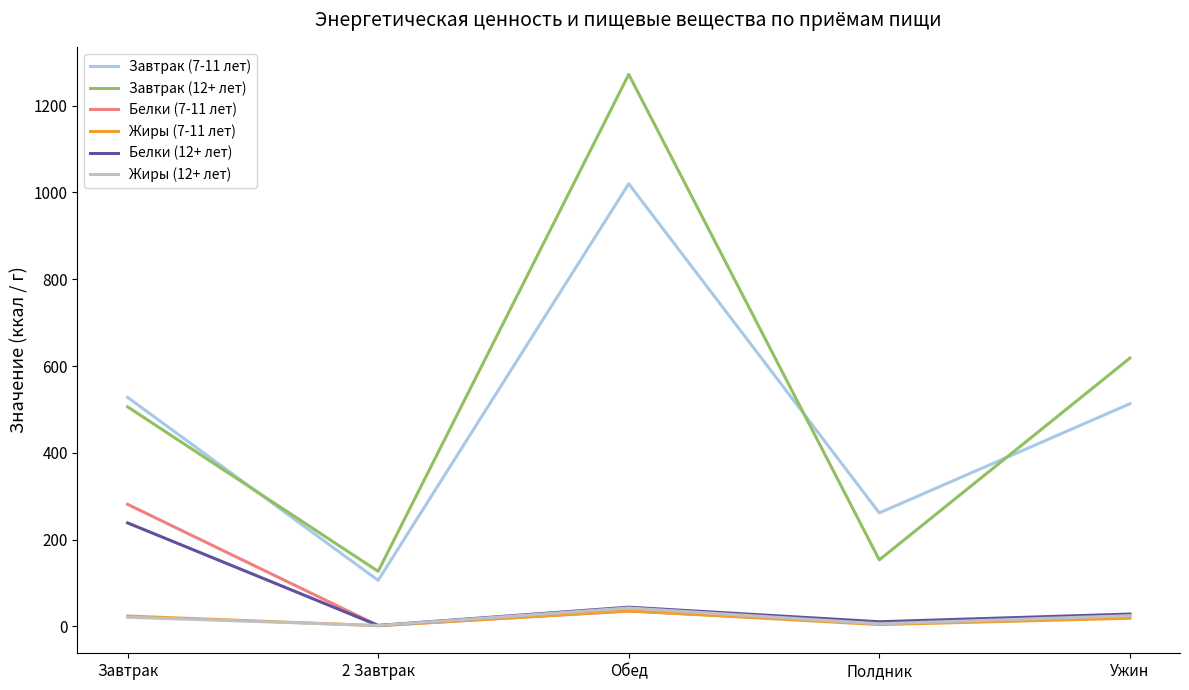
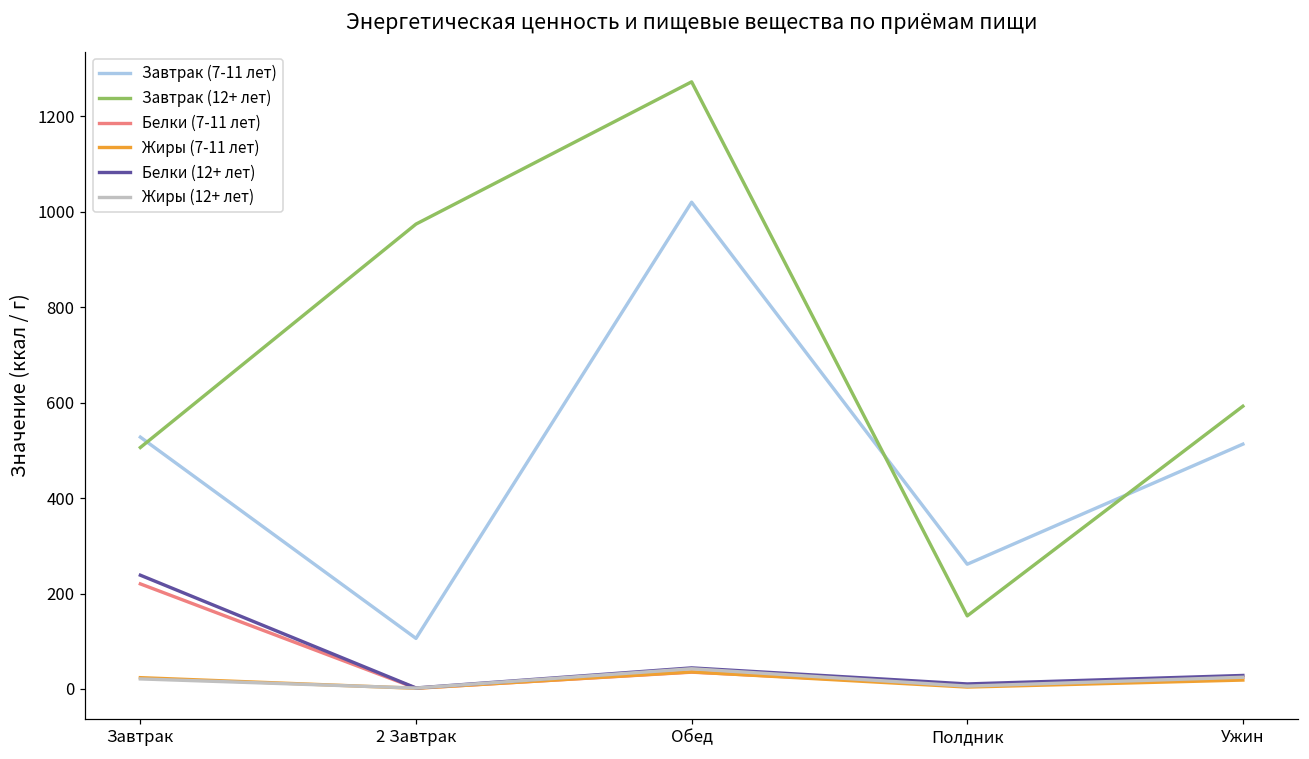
  {
    "Завтрак (12+ лет)": {
      "Завтрак": 510,
-     "2 Завтрак": 130,
+     "2 Завтрак": 970,
      "Обед": 1270,
      "Полдник": 150,
-     "Ужин": 620
+     "Ужин": 590
    },
    "Белки (7-11 лет)": {
-     "Завтрак": 280
+     "Завтрак": 220
    },
    "Белки (12+ лет)": {
      "Завтрак": 240
    }
  }
